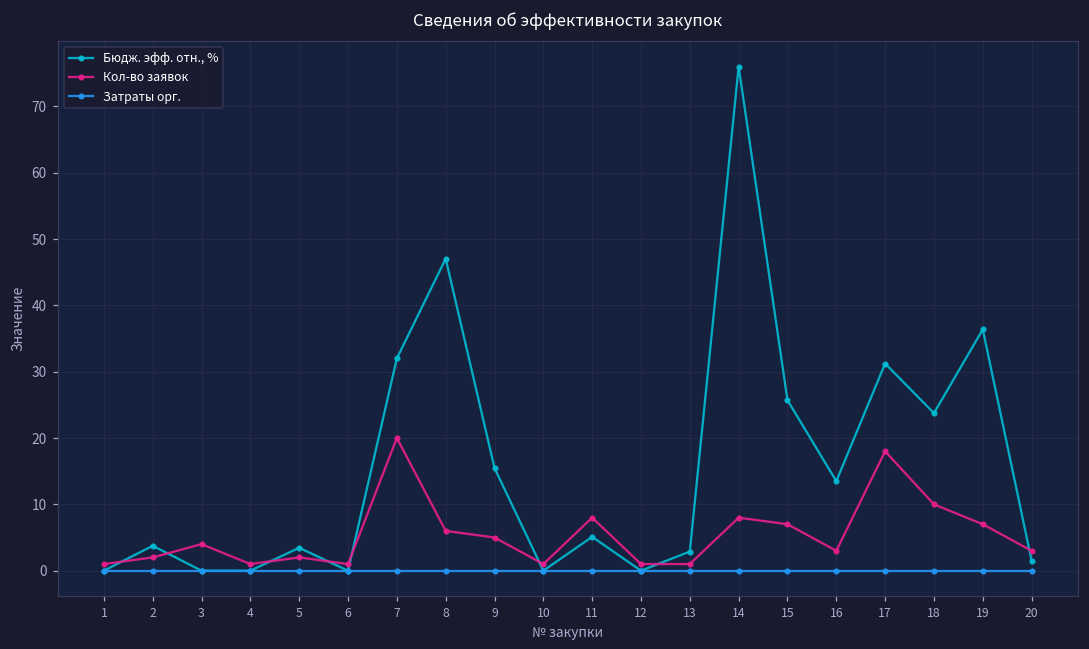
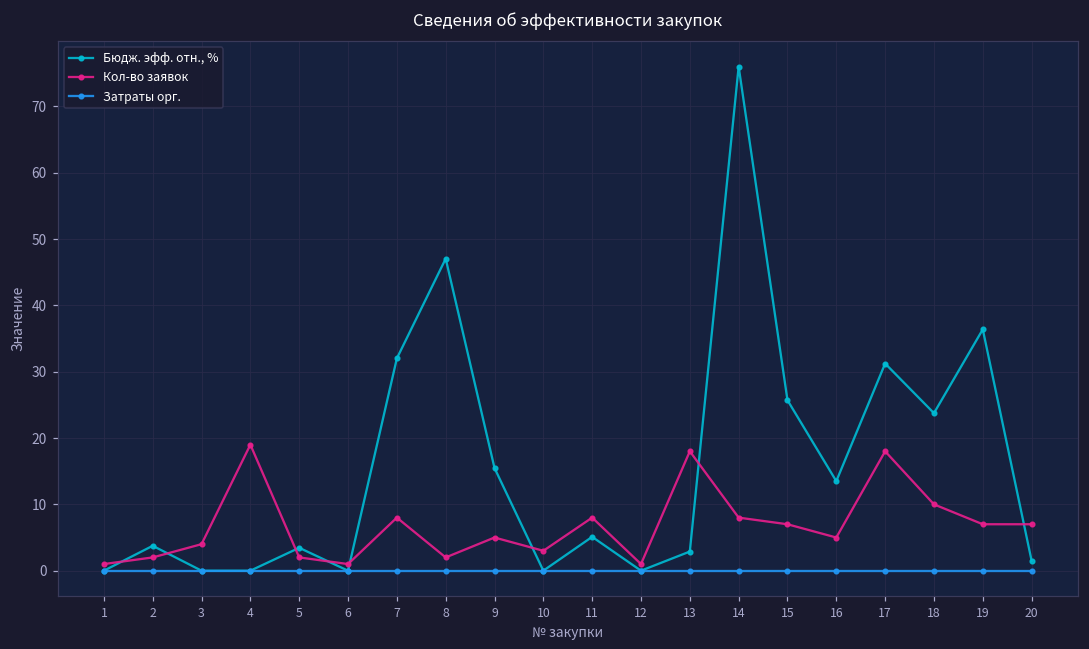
  {
    "Кол-во заявок": {
      "1": 1,
      "2": 2,
      "3": 4,
-     "4": 1,
+     "4": 19,
      "5": 2,
      "6": 1,
-     "7": 20,
-     "8": 6,
+     "7": 8,
+     "8": 2,
      "9": 5,
-     "10": 1,
+     "10": 3,
      "11": 8,
      "12": 1,
-     "13": 1,
+     "13": 18,
      "14": 8,
      "15": 7,
-     "16": 3,
+     "16": 5,
      "17": 18,
      "18": 10,
      "19": 7,
-     "20": 3
+     "20": 7
    }
  }
